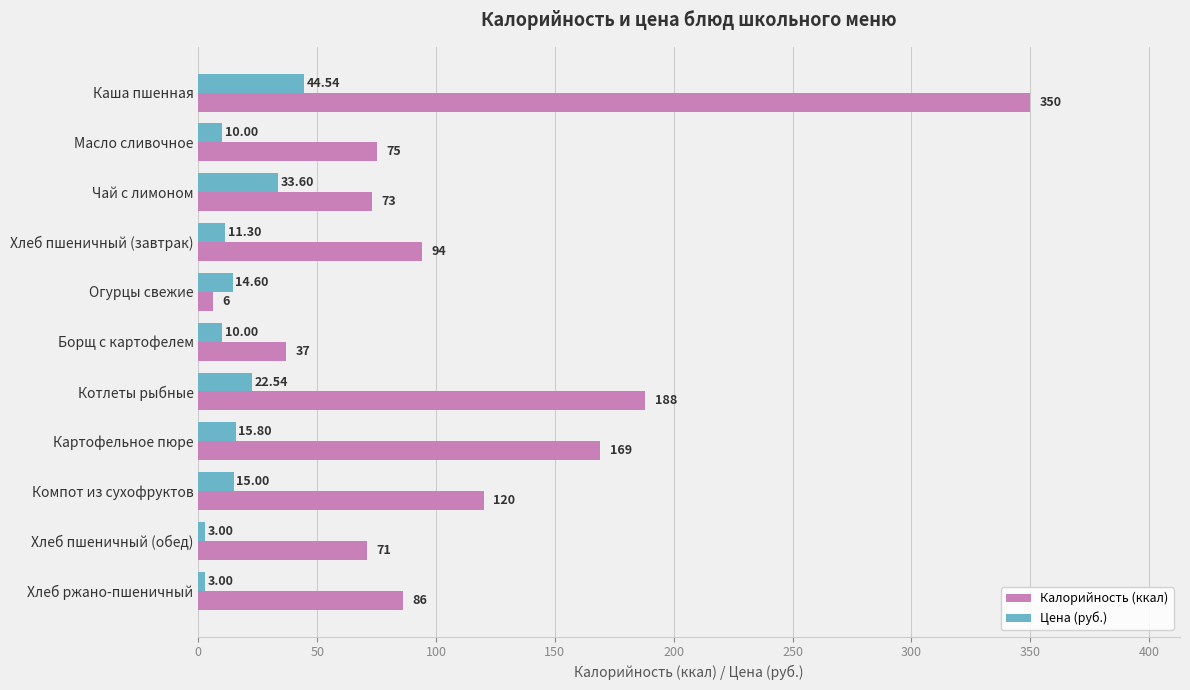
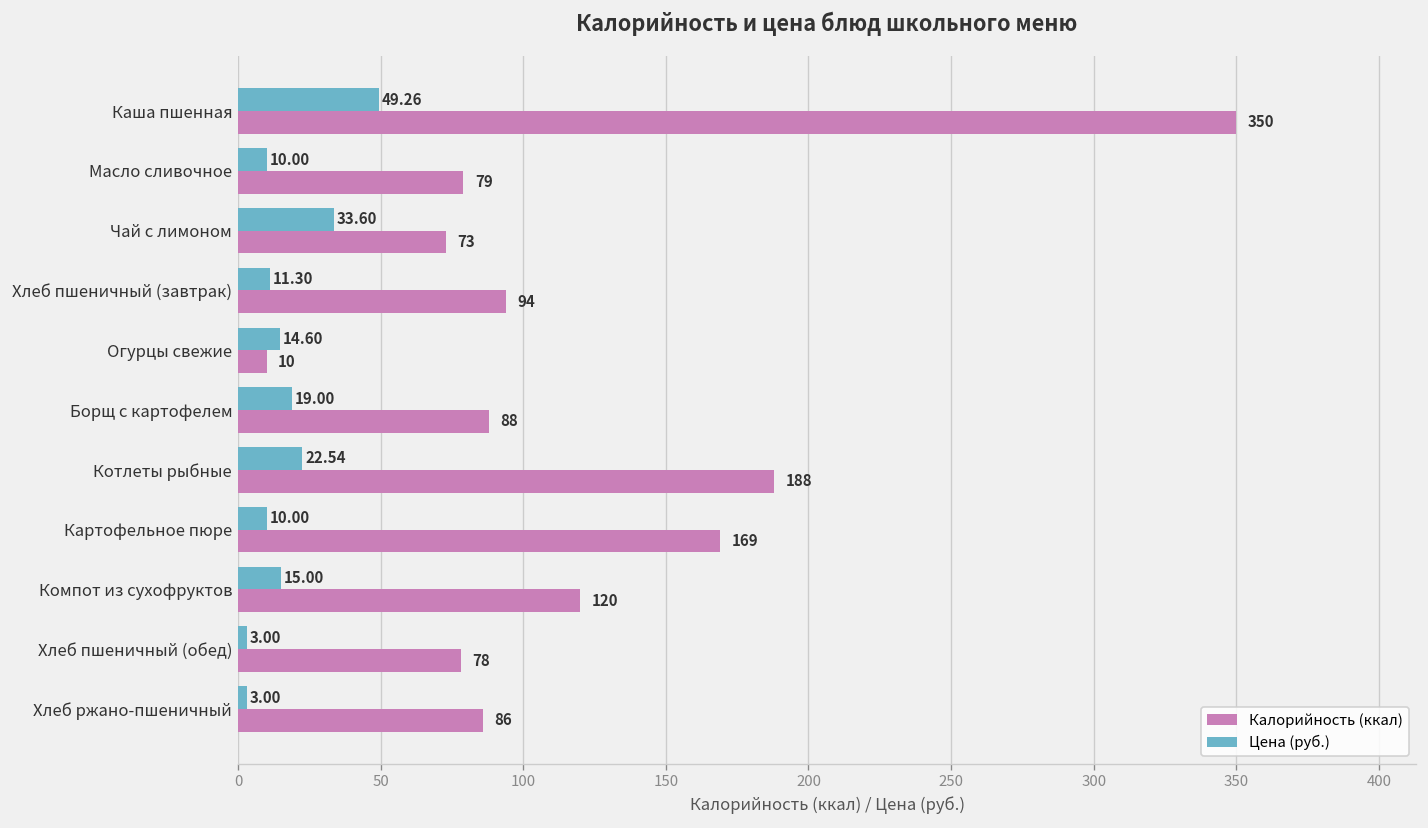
  {
    "Калорийность (ккал)": {
      "Каша пшенная": 350,
-     "Масло сливочное": 75,
+     "Масло сливочное": 79,
      "Чай с лимоном": 73,
      "Хлеб пшеничный (завтрак)": 94,
-     "Огурцы свежие": 6,
-     "Борщ с картофелем": 37,
+     "Огурцы свежие": 10,
+     "Борщ с картофелем": 88,
      "Котлеты рыбные": 188,
      "Картофельное пюре": 169,
      "Компот из сухофруктов": 120,
-     "Хлеб пшеничный (обед)": 71,
+     "Хлеб пшеничный (обед)": 78,
      "Хлеб ржано-пшеничный": 86
    },
    "Цена (руб.)": {
-     "Каша пшенная": 44.54,
+     "Каша пшенная": 49.26,
      "Масло сливочное": 10.00,
      "Чай с лимоном": 33.60,
      "Хлеб пшеничный (завтрак)": 11.30,
      "Огурцы свежие": 14.60,
-     "Борщ с картофелем": 10.00,
+     "Борщ с картофелем": 19.00,
      "Котлеты рыбные": 22.54,
-     "Картофельное пюре": 15.80,
+     "Картофельное пюре": 10.00,
      "Компот из сухофруктов": 15.00,
      "Хлеб пшеничный (обед)": 3.00,
      "Хлеб ржано-пшеничный": 3.00
    }
  }
